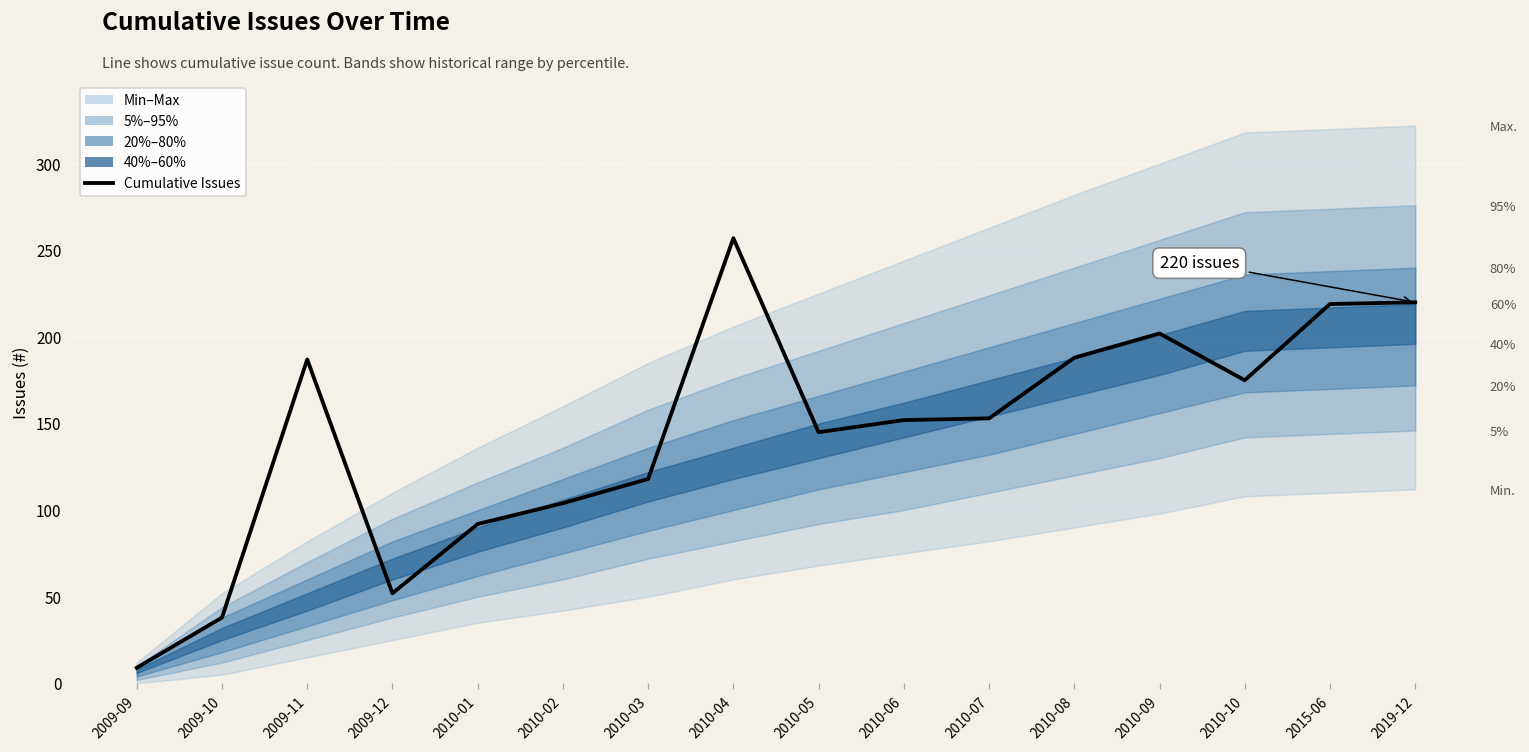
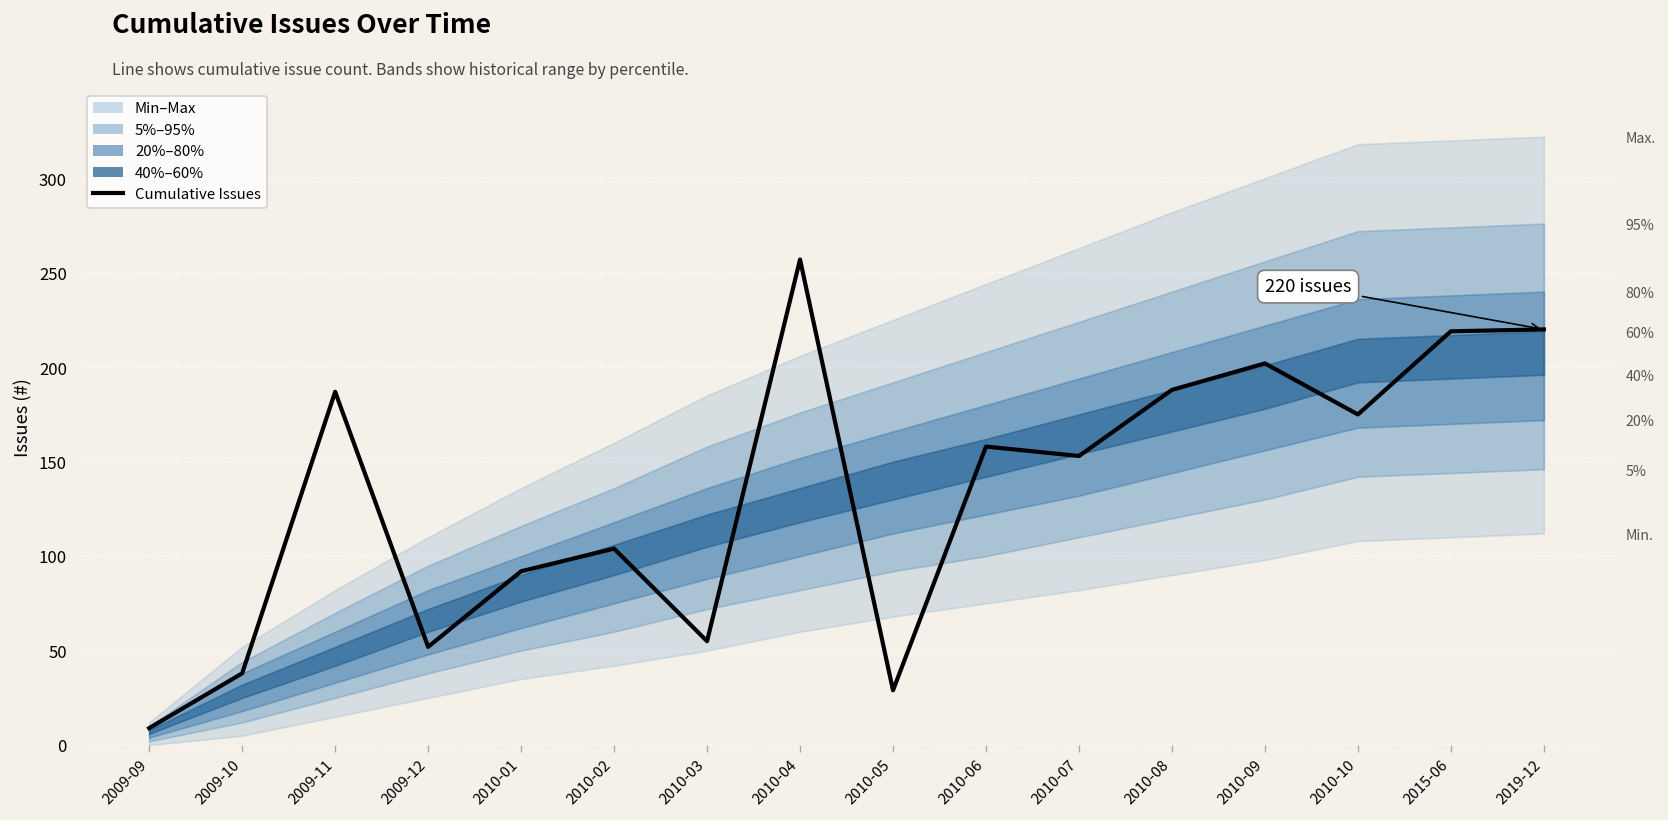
  {
    "Cumulative Issues": {
      "2009-11": 187,
      "2009-12": 52,
      "2010-01": 92,
      "2010-02": 104,
-     "2010-03": 118,
+     "2010-03": 55,
      "2010-04": 257,
-     "2010-05": 145,
-     "2010-06": 152,
+     "2010-05": 29,
+     "2010-06": 158,
      "2010-07": 153,
      "2010-10": 175
    }
  }
